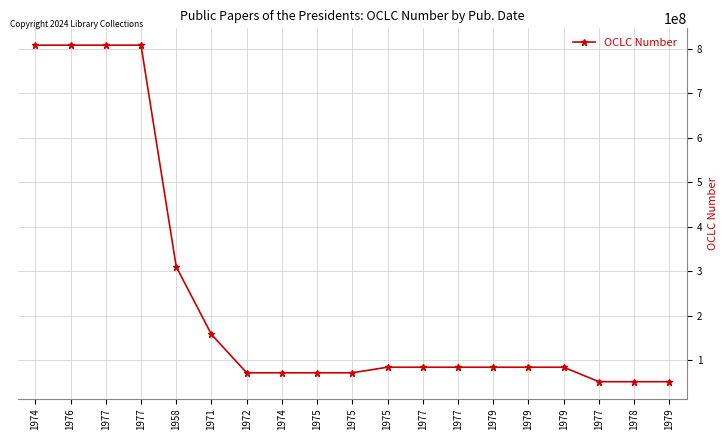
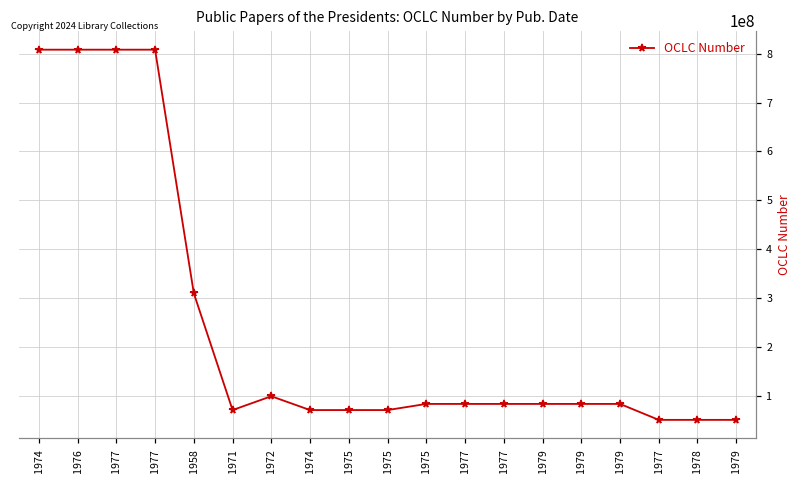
  {
    "1976": 810000000,
    "1958": 310000000,
-   "1971": 160000000,
-   "1972": 70000000,
+   "1971": 70000000,
+   "1972": 100000000,
    "1978": 50000000
  }
